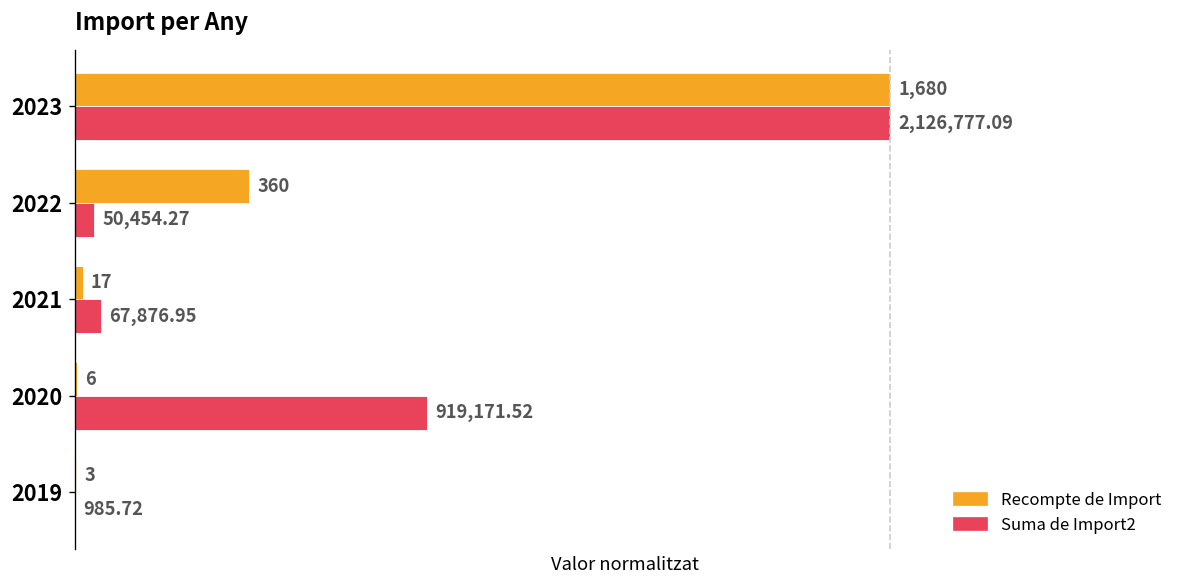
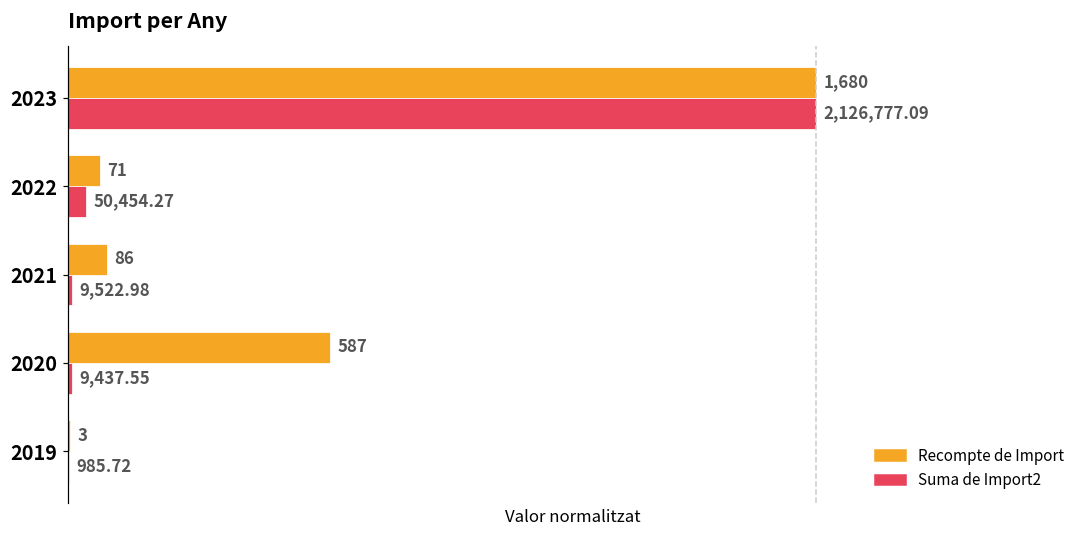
  {
    "Recompte de Import": {
-     "2022": "360",
-     "2021": "17",
-     "2020": "6"
+     "2022": "71",
+     "2021": "86",
+     "2020": "587"
    },
    "Suma de Import2": {
-     "2021": "67,876.95",
-     "2020": "919,171.52"
+     "2021": "9,522.98",
+     "2020": "9,437.55"
    }
  }
